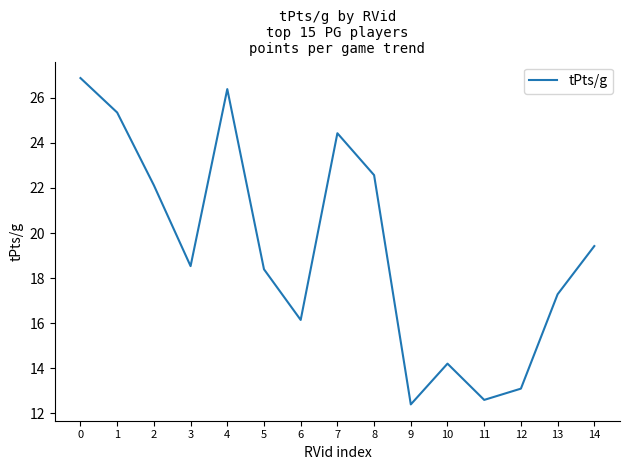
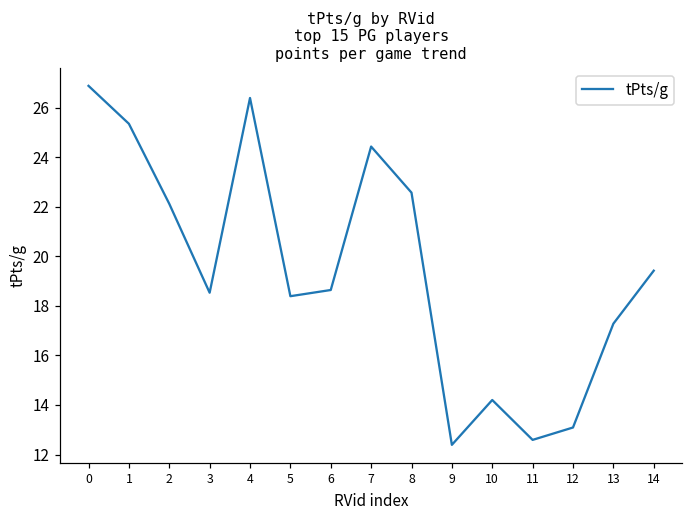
  {
    "0": 26.9,
    "1": 25.4,
    "2": 22.1,
    "3": 18.5,
    "4": 26.4,
    "5": 18.4,
-   "6": 16.1,
+   "6": 18.6,
    "7": 24.4,
    "8": 22.6,
    "9": 12.4,
    "10": 14.2,
    "11": 12.6,
    "12": 13.1,
    "13": 17.3,
    "14": 19.4
  }
